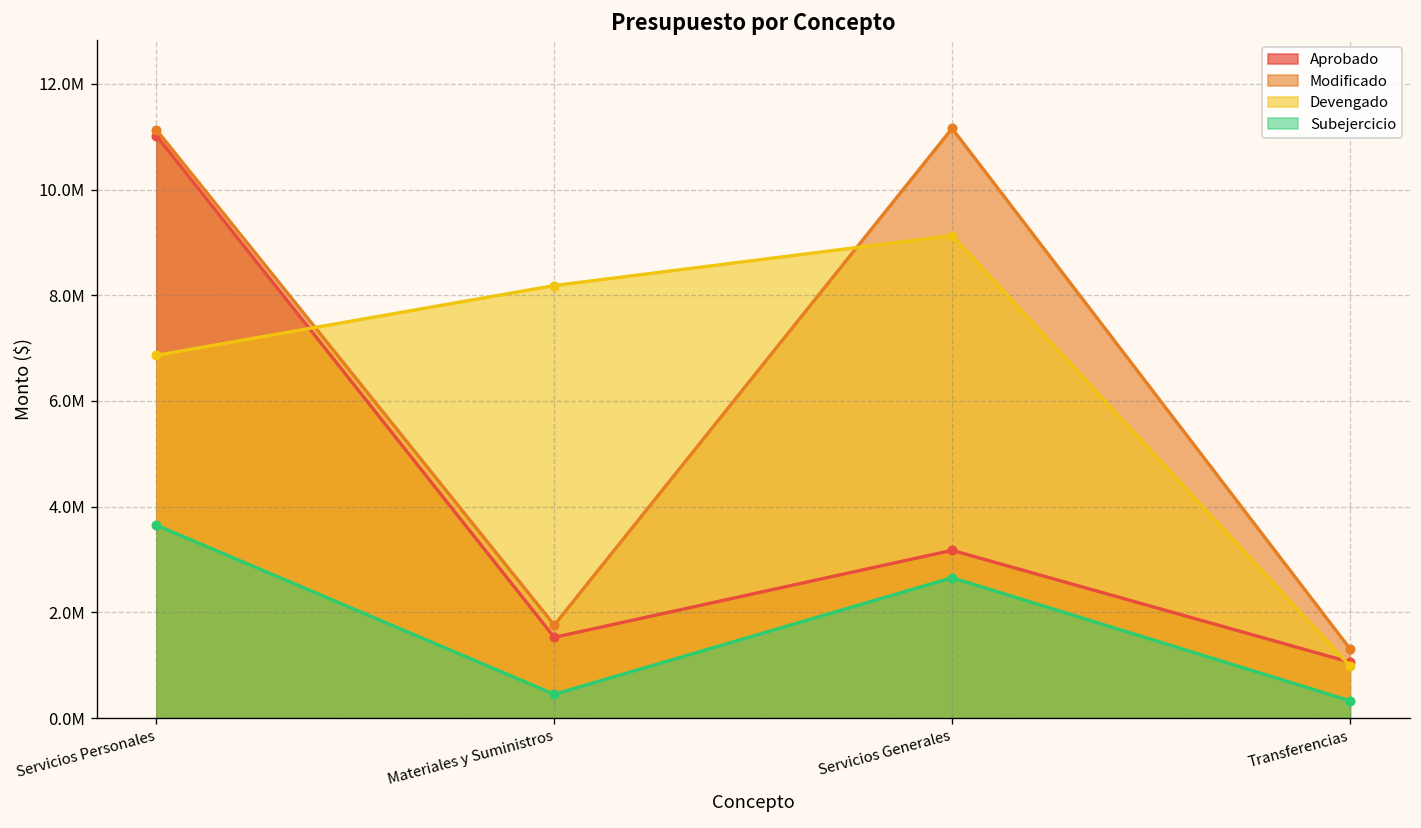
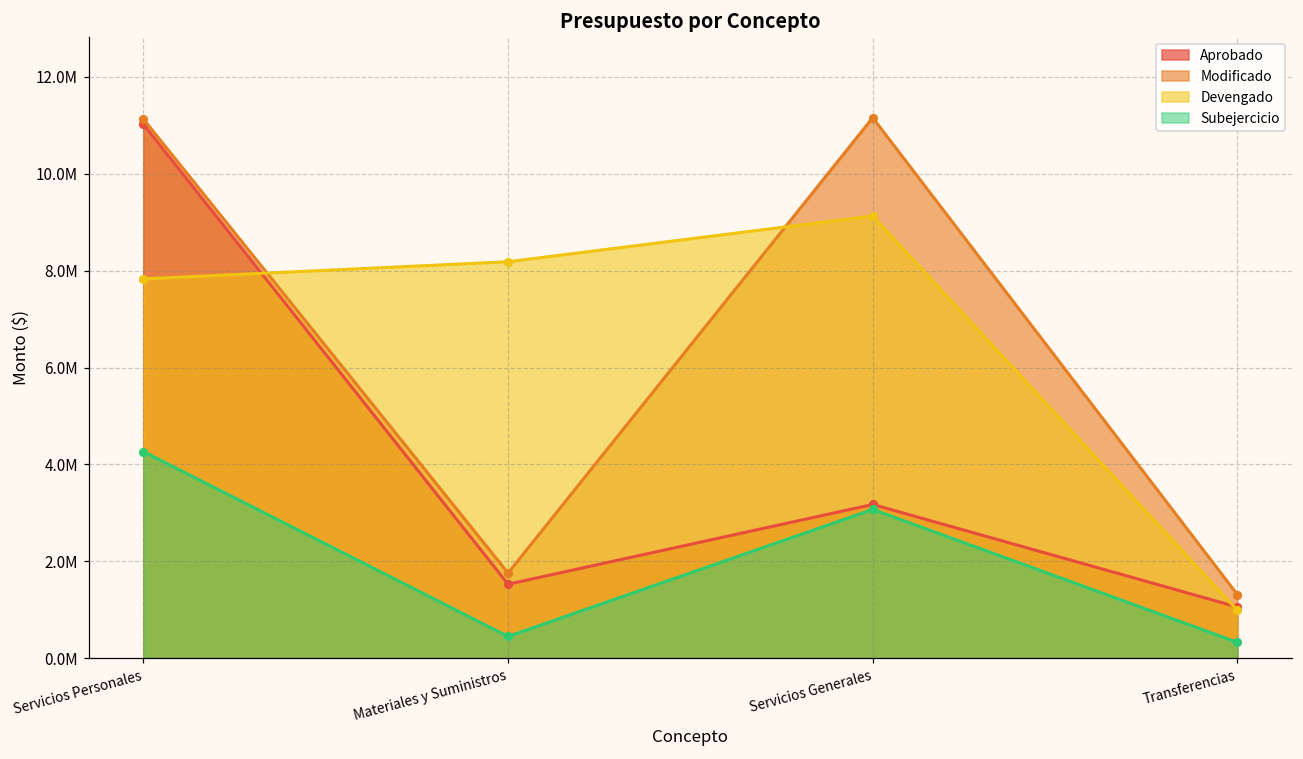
  {
    "Devengado": {
-     "Servicios Personales": 6900000,
+     "Servicios Personales": 7800000,
      "Materiales y Suministros": 8200000,
      "Servicios Generales": 9100000,
      "Transferencias": 1000000
    },
    "Subejercicio": {
-     "Servicios Personales": 3600000,
+     "Servicios Personales": 4300000,
      "Materiales y Suministros": 400000,
-     "Servicios Generales": 2700000,
+     "Servicios Generales": 3100000,
      "Transferencias": 300000
    }
  }
